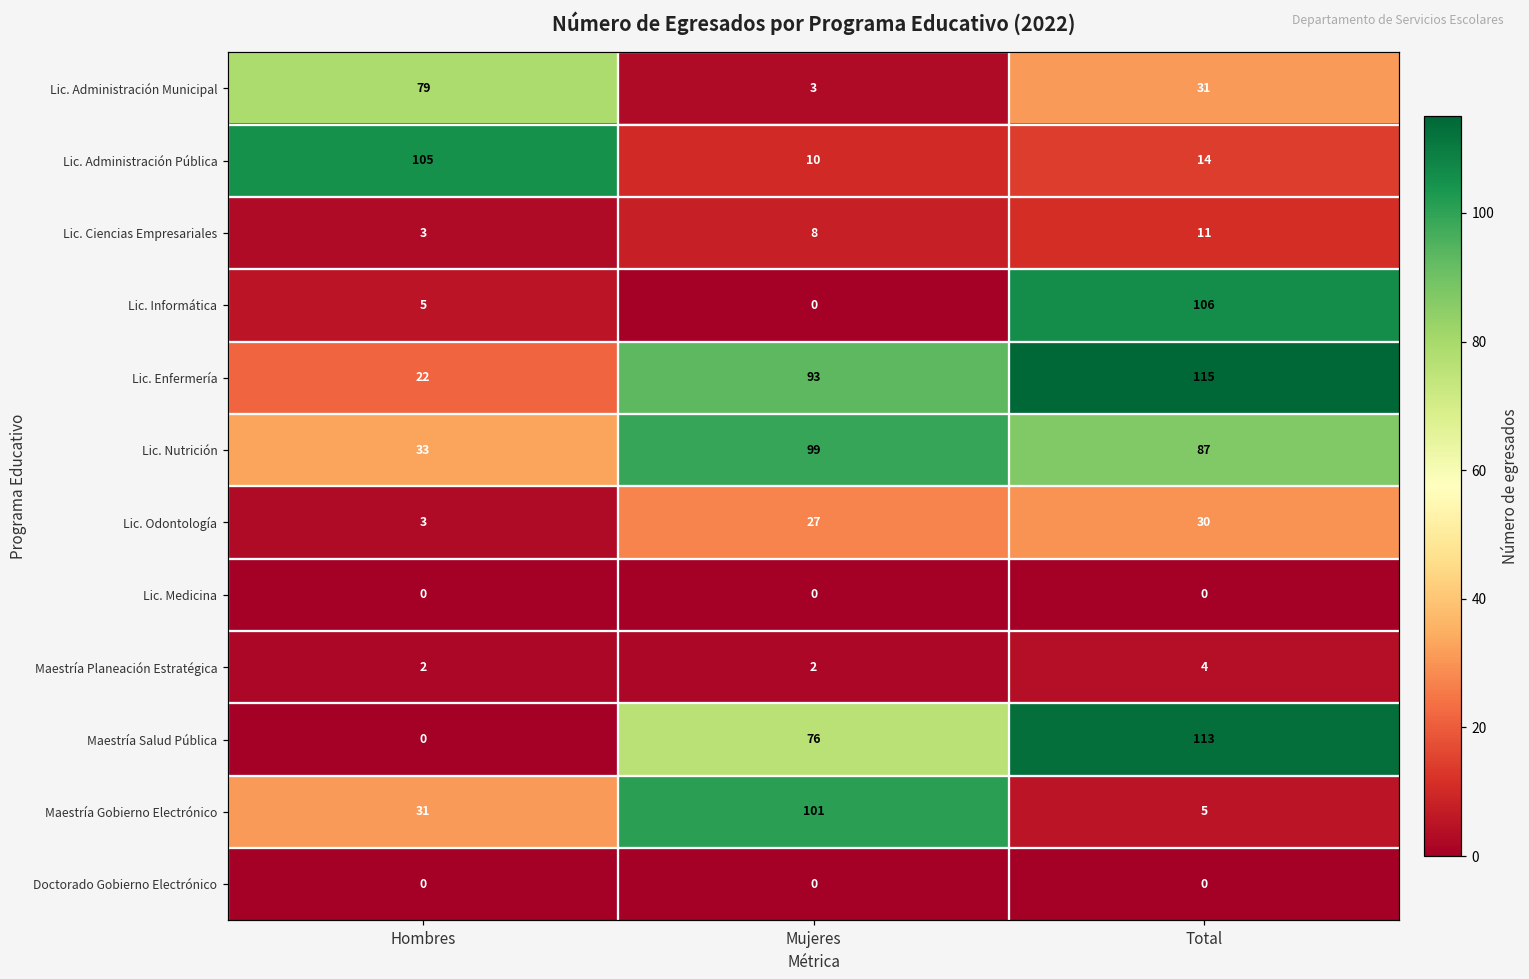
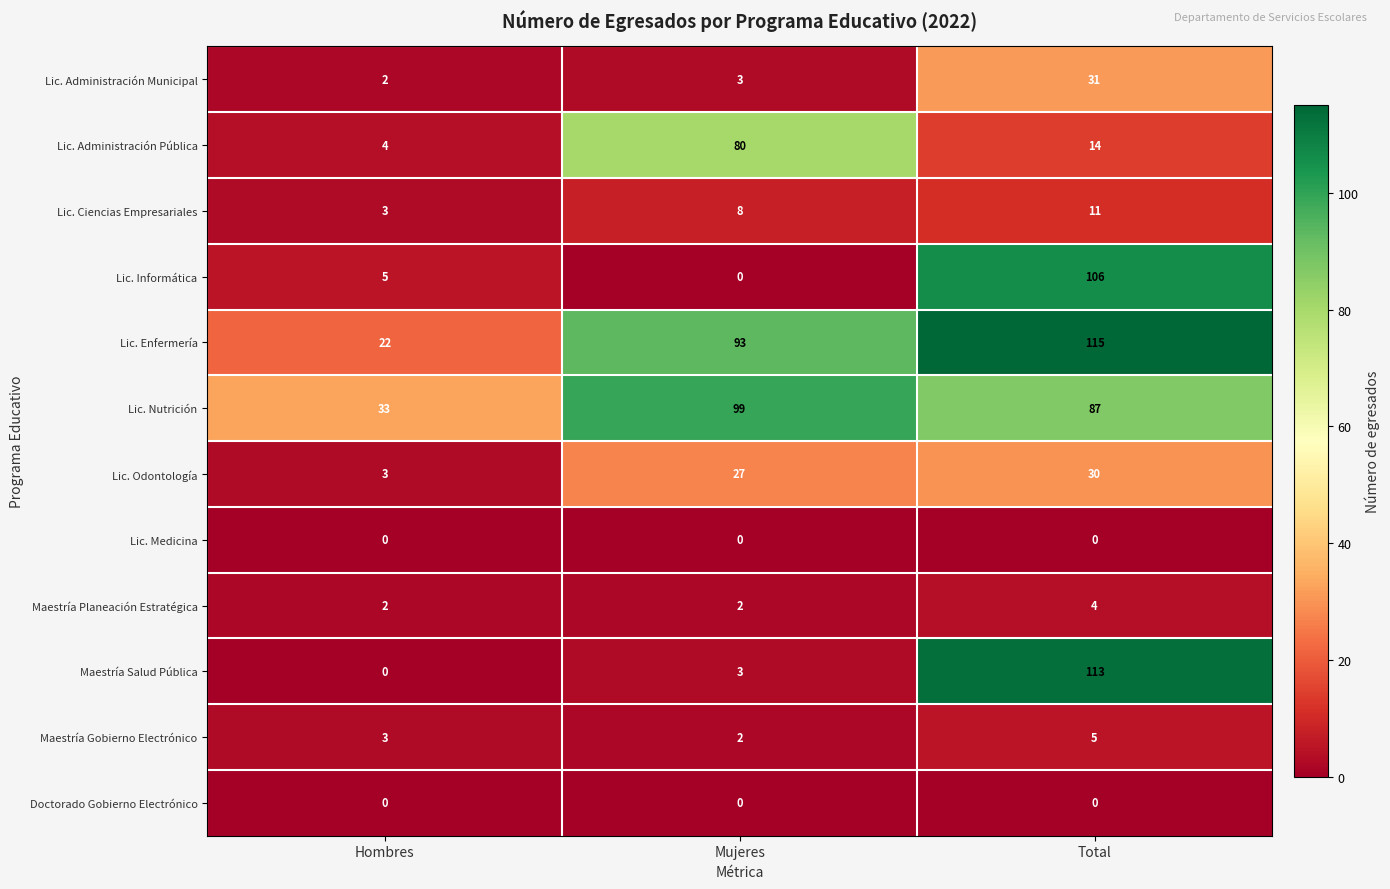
  {
    "Lic. Administración Municipal": {
-     "Hombres": 79,
+     "Hombres": 2,
      "Mujeres": 3,
      "Total": 31
    },
    "Lic. Administración Pública": {
-     "Hombres": 105,
-     "Mujeres": 10,
+     "Hombres": 4,
+     "Mujeres": 80,
      "Total": 14
    },
    "Lic. Ciencias Empresariales": {
      "Hombres": 3,
      "Mujeres": 8,
      "Total": 11
    },
    "Lic. Informática": {
      "Hombres": 5,
      "Mujeres": 0,
      "Total": 106
    },
    "Lic. Enfermería": {
      "Hombres": 22,
      "Mujeres": 93,
      "Total": 115
    },
    "Lic. Nutrición": {
      "Hombres": 33,
      "Mujeres": 99,
      "Total": 87
    },
    "Lic. Odontología": {
      "Hombres": 3,
      "Mujeres": 27,
      "Total": 30
    },
    "Lic. Medicina": {
      "Hombres": 0,
      "Mujeres": 0,
      "Total": 0
    },
    "Maestría Planeación Estratégica": {
      "Hombres": 2,
      "Mujeres": 2,
      "Total": 4
    },
    "Maestría Salud Pública": {
      "Hombres": 0,
-     "Mujeres": 76,
+     "Mujeres": 3,
      "Total": 113
    },
    "Maestría Gobierno Electrónico": {
-     "Hombres": 31,
-     "Mujeres": 101,
+     "Hombres": 3,
+     "Mujeres": 2,
      "Total": 5
    },
    "Doctorado Gobierno Electrónico": {
      "Hombres": 0,
      "Mujeres": 0,
      "Total": 0
    }
  }
